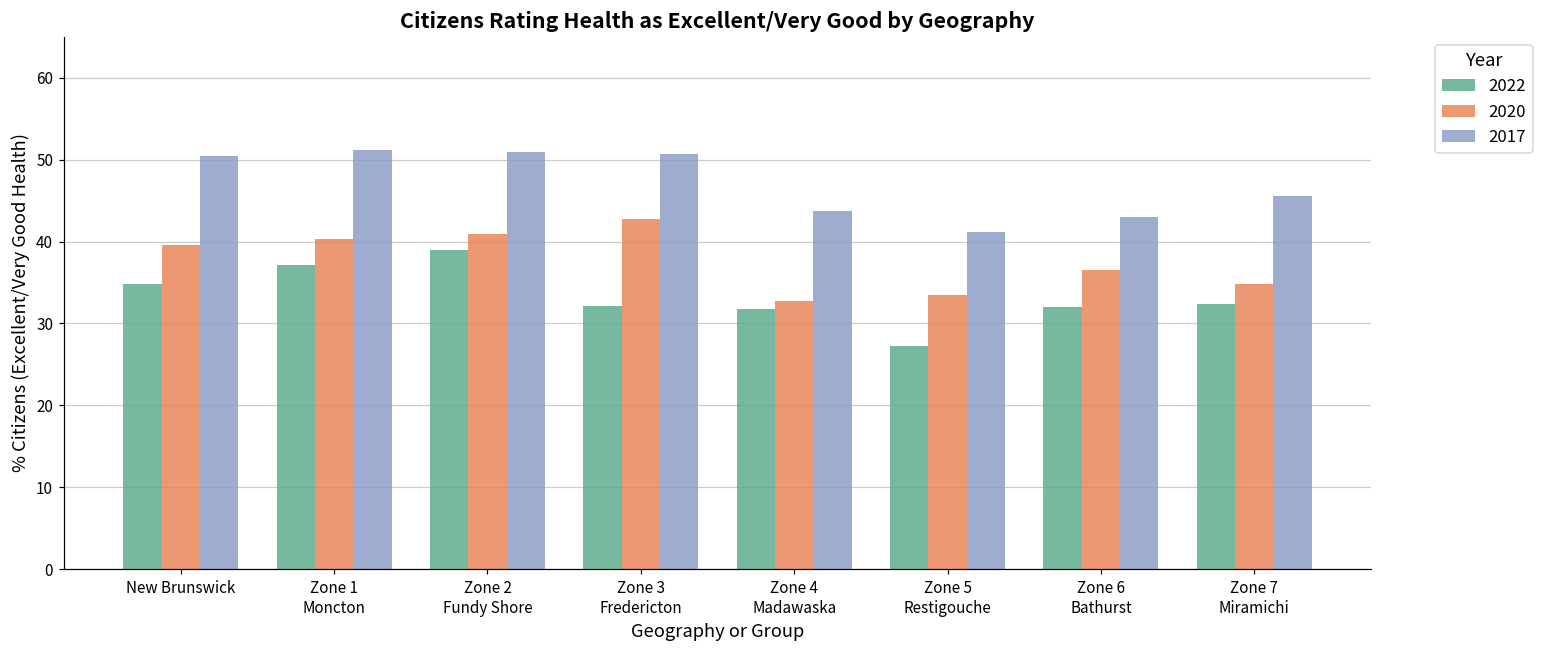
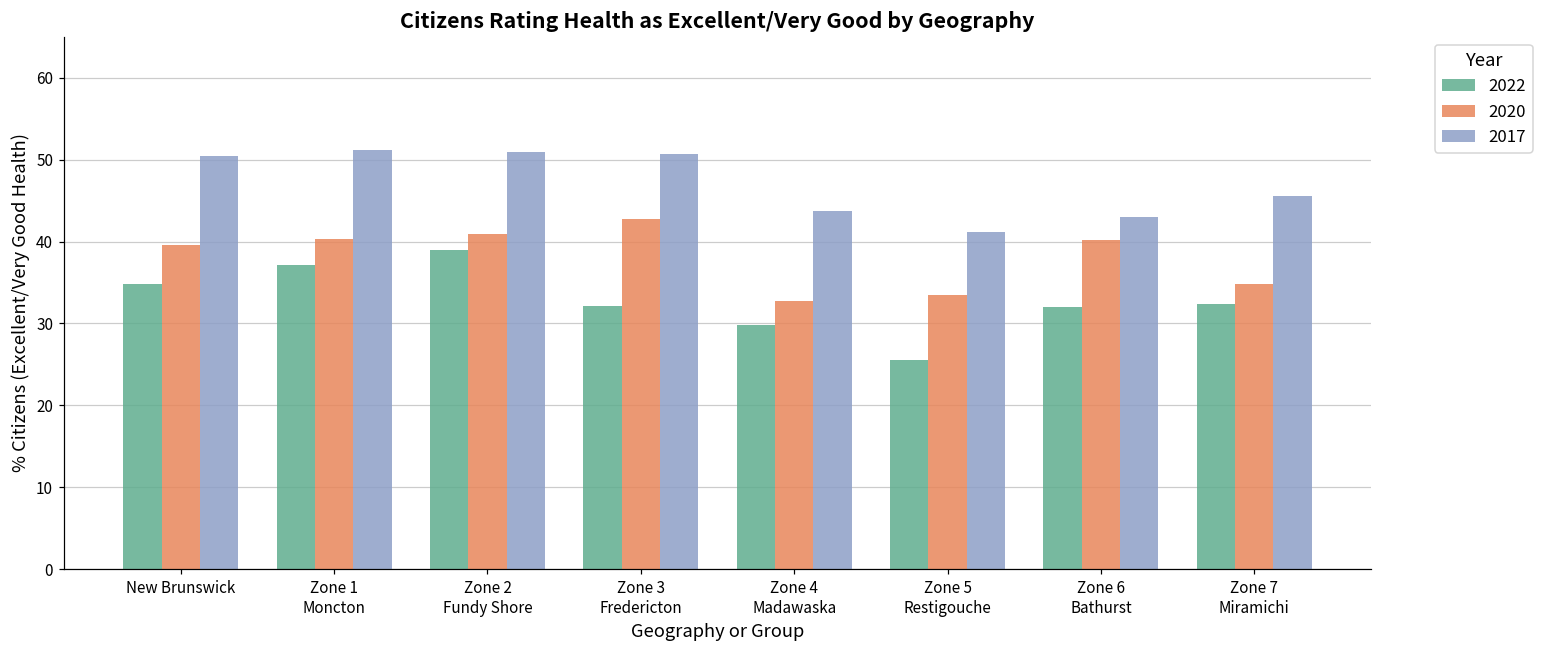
  {
    "2022": {
      "New Brunswick": 35,
      "Zone 1 Moncton": 37,
      "Zone 2 Fundy Shore": 39,
      "Zone 3 Fredericton": 32,
-     "Zone 4 Madawaska": 32,
-     "Zone 5 Restigouche": 27,
+     "Zone 4 Madawaska": 30,
+     "Zone 5 Restigouche": 26,
      "Zone 6 Bathurst": 32,
      "Zone 7 Miramichi": 32
    },
    "2020": {
      "New Brunswick": 40,
      "Zone 1 Moncton": 40,
      "Zone 2 Fundy Shore": 41,
      "Zone 3 Fredericton": 43,
      "Zone 4 Madawaska": 33,
      "Zone 5 Restigouche": 34,
-     "Zone 6 Bathurst": 37,
+     "Zone 6 Bathurst": 40,
      "Zone 7 Miramichi": 35
    },
    "2017": {
      "New Brunswick": 50,
      "Zone 1 Moncton": 51,
      "Zone 2 Fundy Shore": 51,
      "Zone 3 Fredericton": 51,
      "Zone 4 Madawaska": 44,
      "Zone 5 Restigouche": 41,
      "Zone 6 Bathurst": 43,
      "Zone 7 Miramichi": 46
    }
  }
